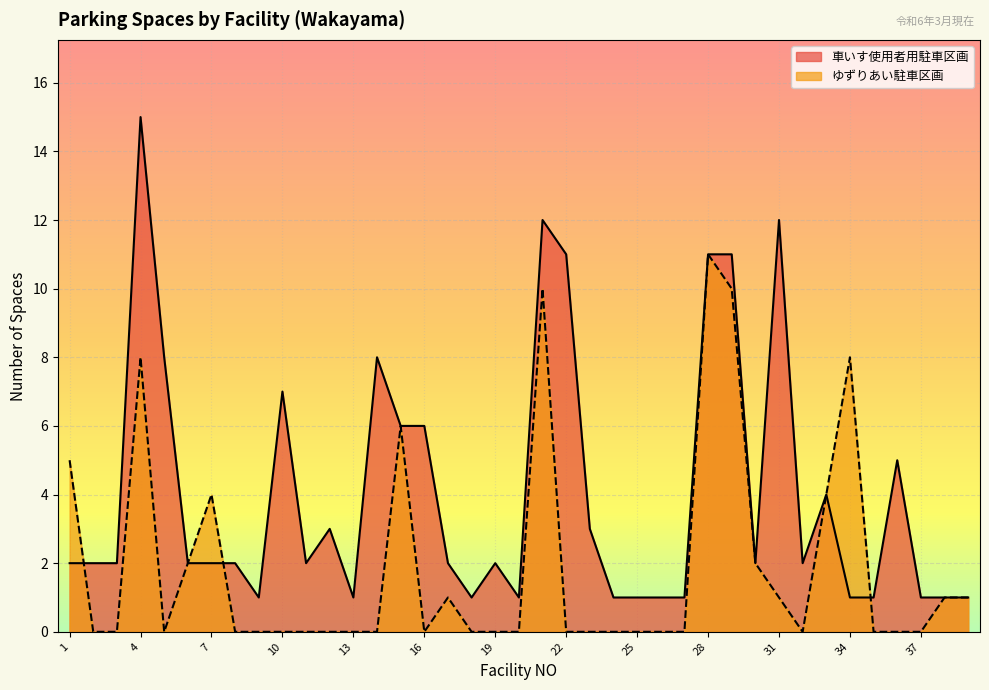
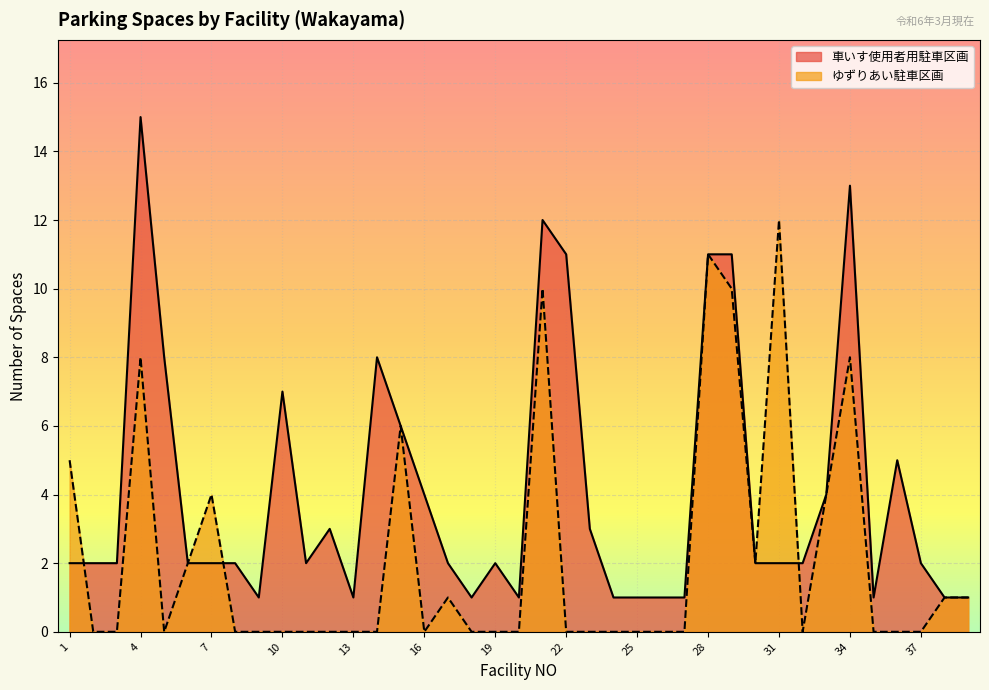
  {
    "車いす使用者用駐車区画": {
      "1": 2,
      "4": 15,
      "7": 2,
      "10": 7,
      "13": 1,
-     "16": 6,
+     "16": 4,
      "19": 2,
      "22": 11,
      "25": 1,
-     "31": 12,
-     "34": 1,
-     "37": 1
+     "31": 2,
+     "34": 13,
+     "37": 2
    },
    "ゆずりあい駐車区画": {
      "1": 5,
      "4": 8,
      "7": 4,
      "10": 0,
      "13": 0,
      "16": 0,
      "19": 0,
      "22": 0,
      "25": 0,
-     "31": 1,
+     "31": 12,
      "34": 8,
      "37": 0
    }
  }
